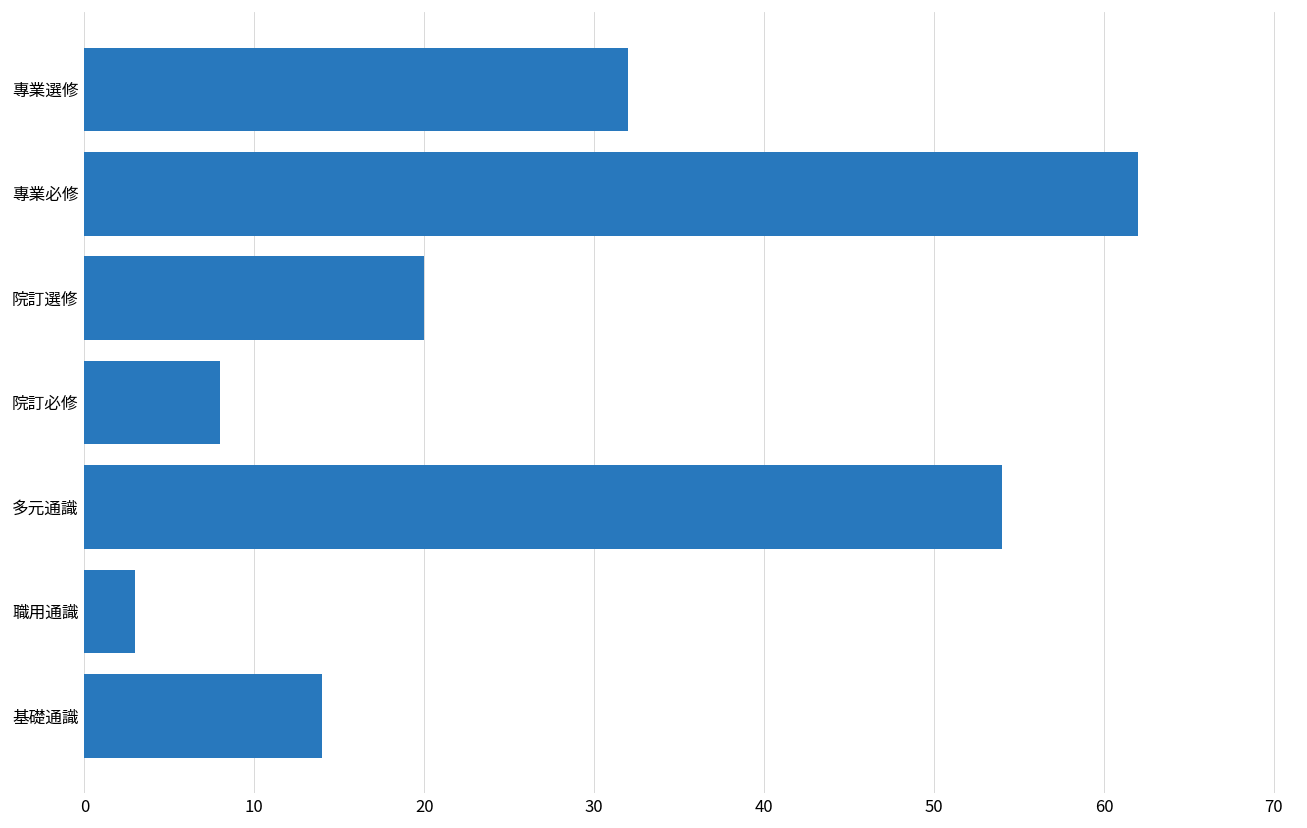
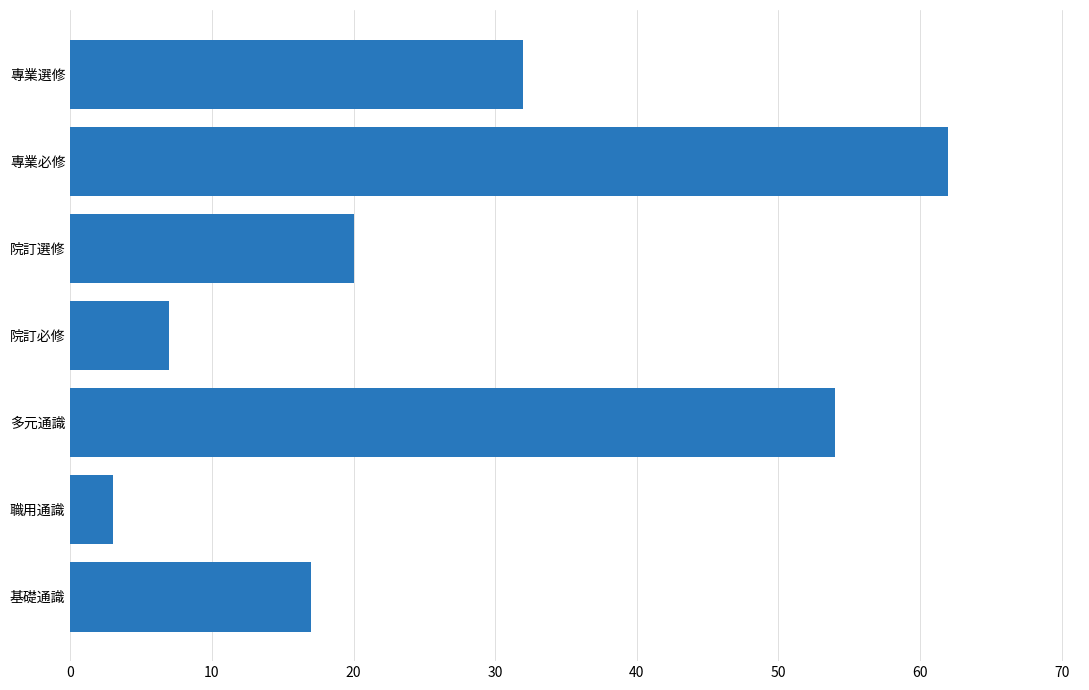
  {
    "專業選修": 32,
    "專業必修": 62,
    "院訂選修": 20,
-   "院訂必修": 8,
+   "院訂必修": 7,
    "多元通識": 54,
    "職用通識": 3,
-   "基礎通識": 14
+   "基礎通識": 17
  }
